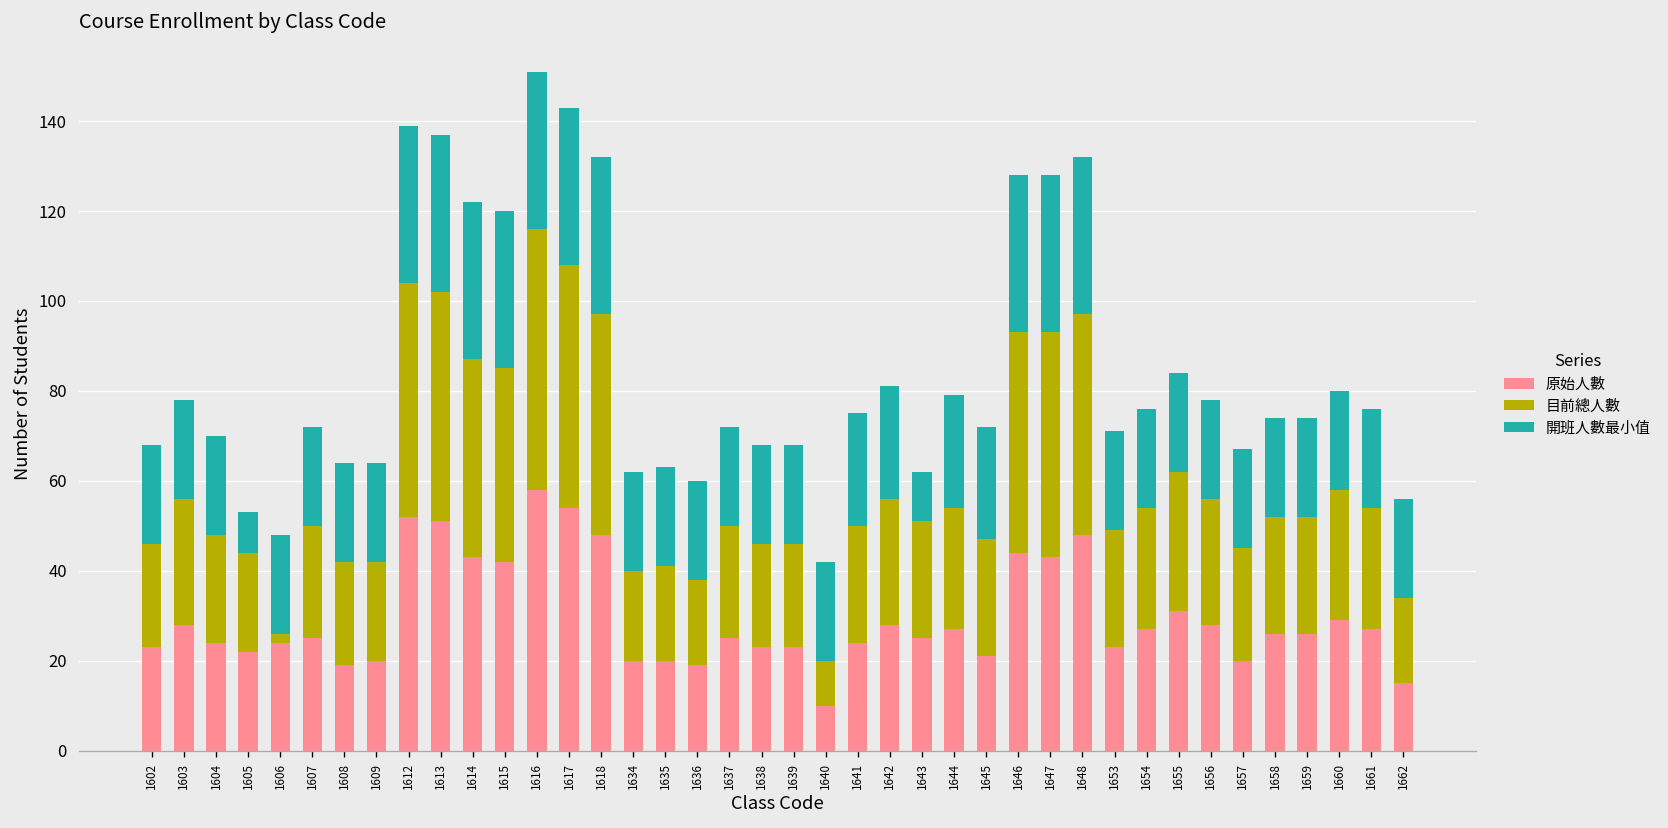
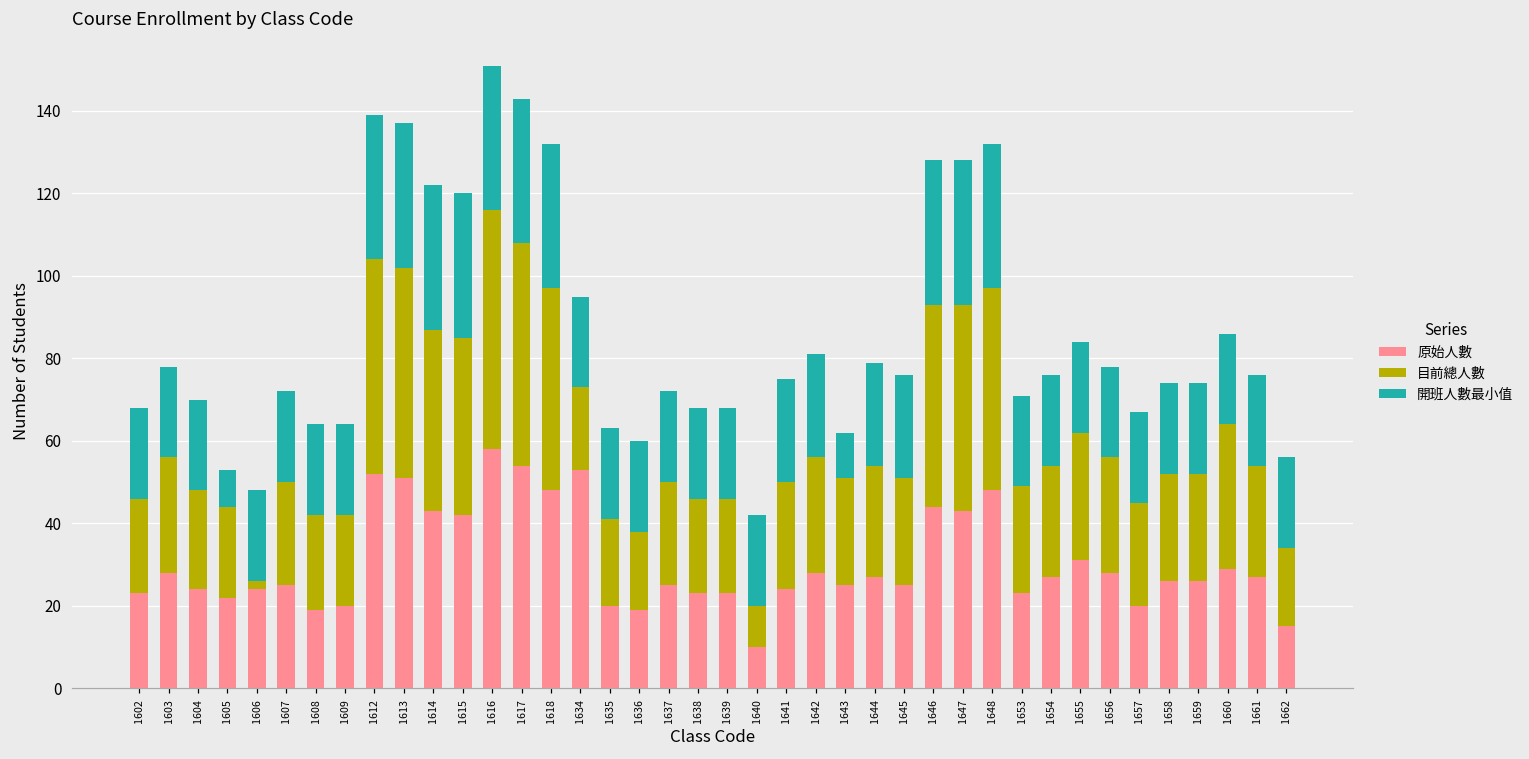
  {
    "原始人數": {
      "1602": 23,
      "1603": 28,
      "1604": 24,
      "1605": 22,
      "1606": 24,
      "1607": 25,
      "1608": 19,
      "1609": 20,
      "1612": 52,
      "1613": 51,
      "1614": 43,
      "1615": 42,
      "1616": 58,
      "1617": 54,
      "1618": 48,
-     "1634": 20,
+     "1634": 53,
      "1635": 20,
      "1636": 19,
      "1637": 25,
      "1638": 23,
      "1639": 23,
      "1640": 10,
      "1641": 24,
      "1642": 28,
      "1643": 25,
      "1644": 27,
-     "1645": 21,
+     "1645": 25,
      "1646": 44,
      "1647": 43,
      "1648": 48,
      "1653": 23,
      "1654": 27,
      "1655": 31,
      "1656": 28,
      "1657": 20,
      "1658": 26,
      "1659": 26,
      "1660": 29,
      "1661": 27,
      "1662": 15
    },
    "目前總人數": {
      "1602": 23,
      "1603": 28,
      "1604": 24,
      "1605": 22,
      "1606": 2,
      "1607": 25,
      "1608": 23,
      "1609": 22,
      "1612": 52,
      "1613": 51,
      "1614": 44,
      "1615": 43,
      "1616": 58,
      "1617": 54,
      "1618": 49,
      "1634": 20,
      "1635": 21,
      "1636": 19,
      "1637": 25,
      "1638": 23,
      "1639": 23,
      "1640": 10,
      "1641": 26,
      "1642": 28,
      "1643": 26,
      "1644": 27,
      "1645": 26,
      "1646": 49,
      "1647": 50,
      "1648": 49,
      "1653": 26,
      "1654": 27,
      "1655": 31,
      "1656": 28,
      "1657": 25,
      "1658": 26,
      "1659": 26,
-     "1660": 29,
+     "1660": 35,
      "1661": 27,
      "1662": 19
    },
    "開班人數最小值": {
      "1602": 22,
      "1603": 22,
      "1604": 22,
      "1605": 9,
      "1606": 22,
      "1607": 22,
      "1608": 22,
      "1609": 22,
      "1612": 35,
      "1613": 35,
      "1614": 35,
      "1615": 35,
      "1616": 35,
      "1617": 35,
      "1618": 35,
      "1634": 22,
      "1635": 22,
      "1636": 22,
      "1637": 22,
      "1638": 22,
      "1639": 22,
      "1640": 22,
      "1641": 25,
      "1642": 25,
      "1643": 11,
      "1644": 25,
      "1645": 25,
      "1646": 35,
      "1647": 35,
      "1648": 35,
      "1653": 22,
      "1654": 22,
      "1655": 22,
      "1656": 22,
      "1657": 22,
      "1658": 22,
      "1659": 22,
      "1660": 22,
      "1661": 22,
      "1662": 22
    }
  }
